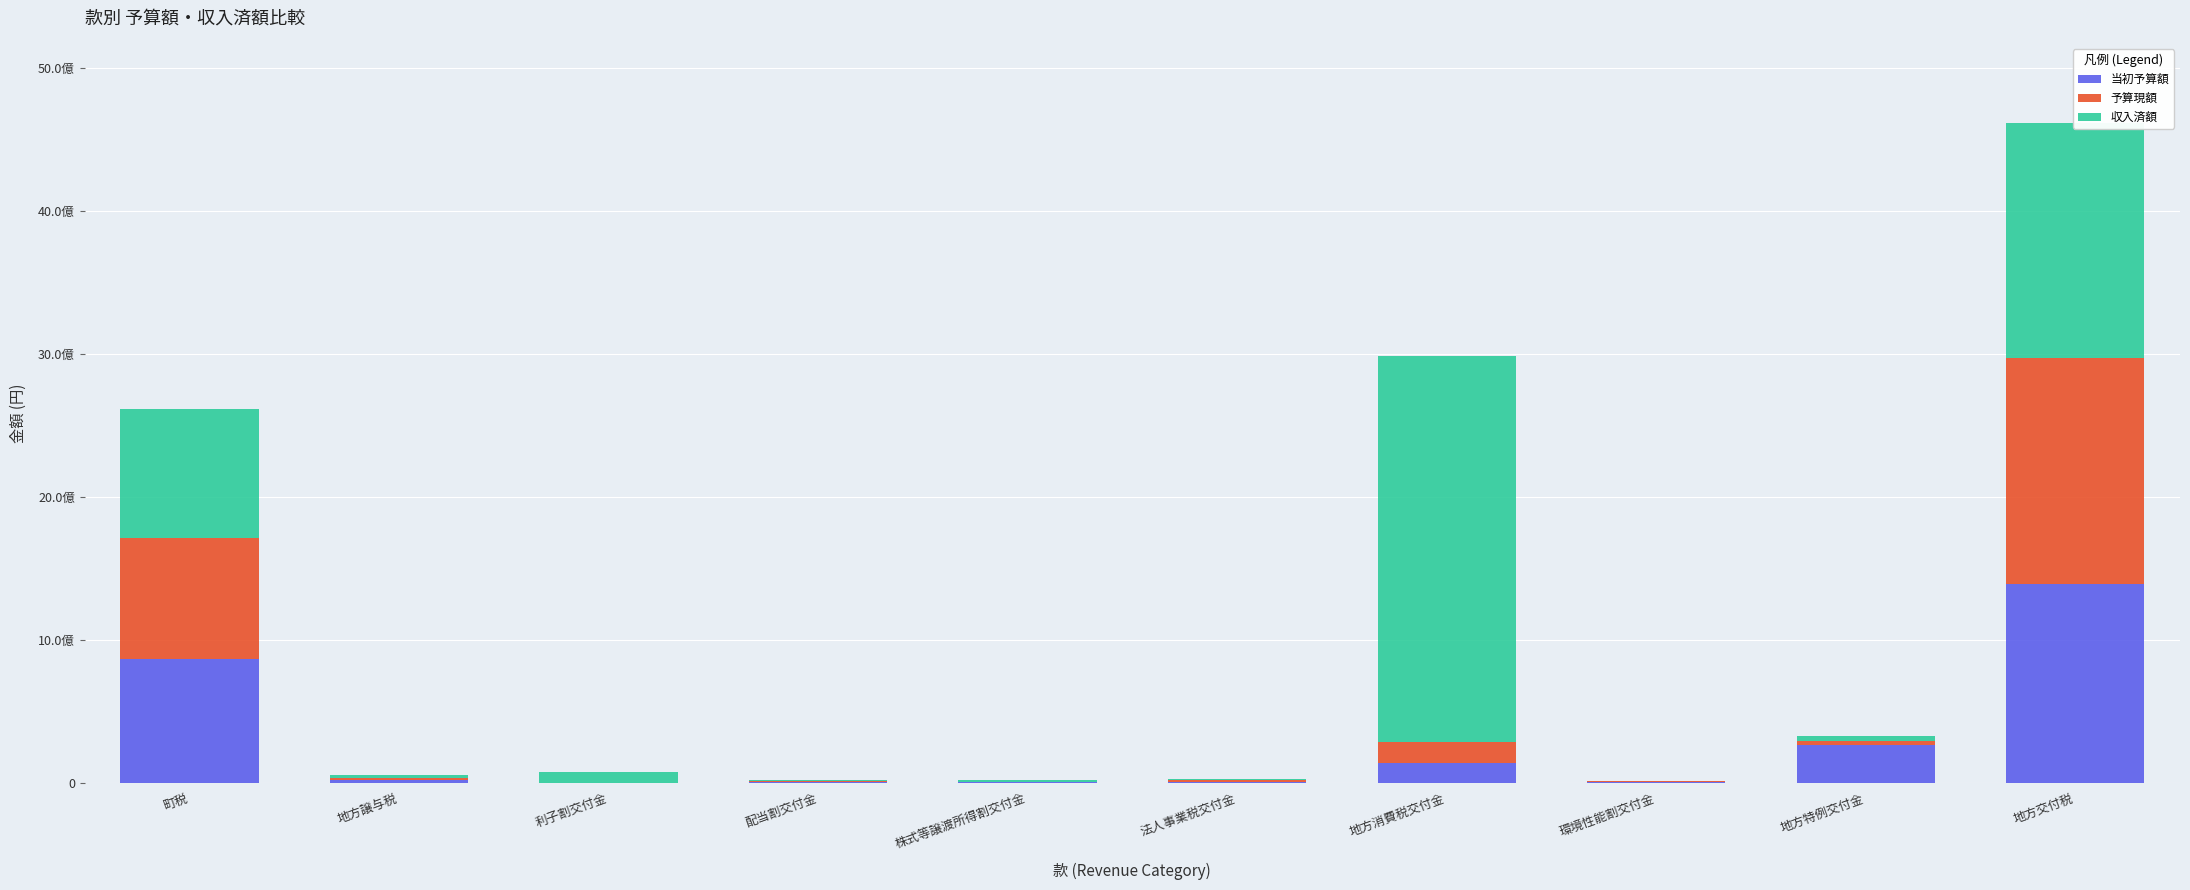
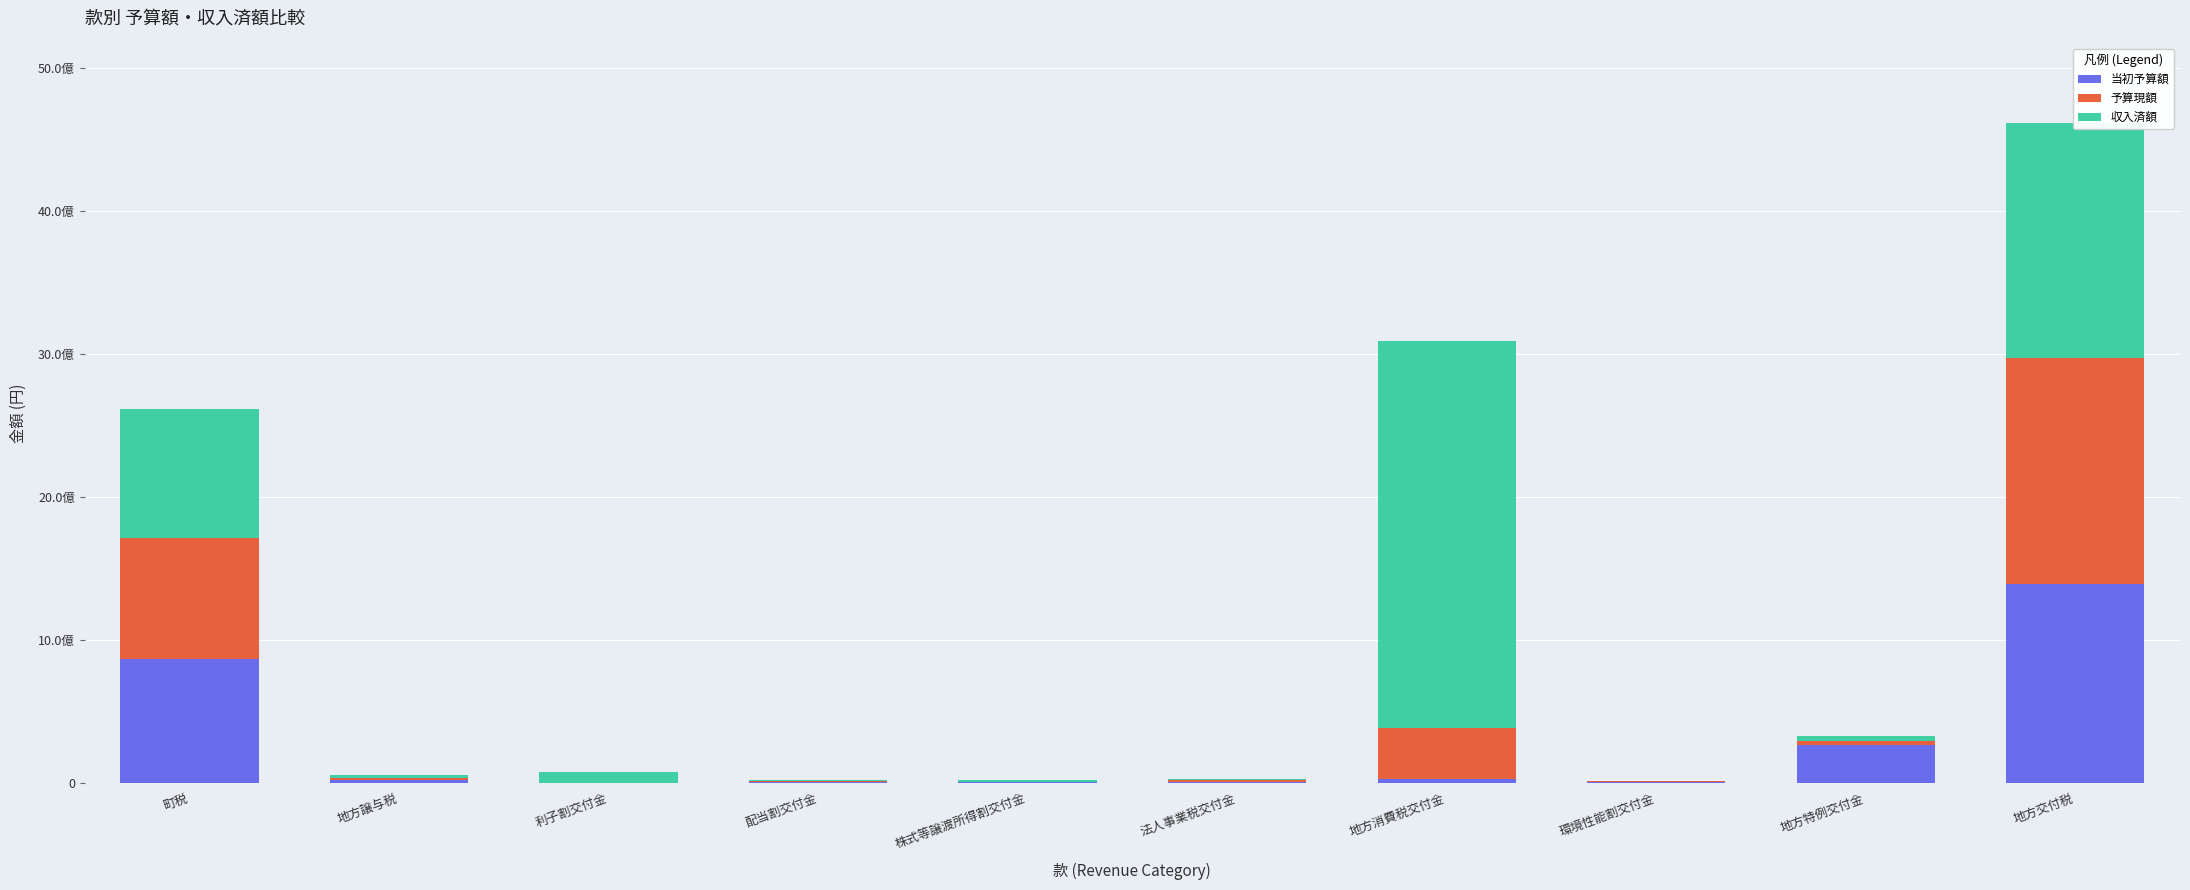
  {
    "当初予算額": {
      "町税": "8.7億",
-     "地方消費税交付金": "1.4億",
+     "地方消費税交付金": "0.3億",
      "地方特例交付金": "2.7億",
      "地方交付税": "13.9億"
    },
    "予算現額": {
      "町税": "8.4億",
-     "地方消費税交付金": "1.4億",
+     "地方消費税交付金": "3.5億",
      "地方特例交付金": "0.3億",
      "地方交付税": "15.8億"
    },
    "収入済額": {
      "町税": "9.0億",
      "利子割交付金": "0.7億",
      "地方消費税交付金": "27.0億",
      "地方特例交付金": "0.3億"
    }
  }
